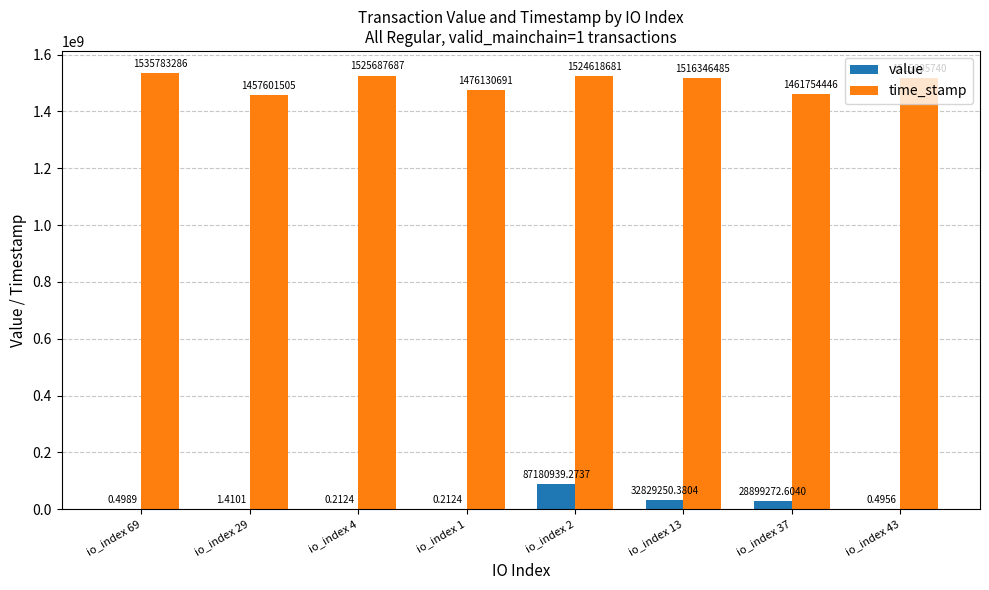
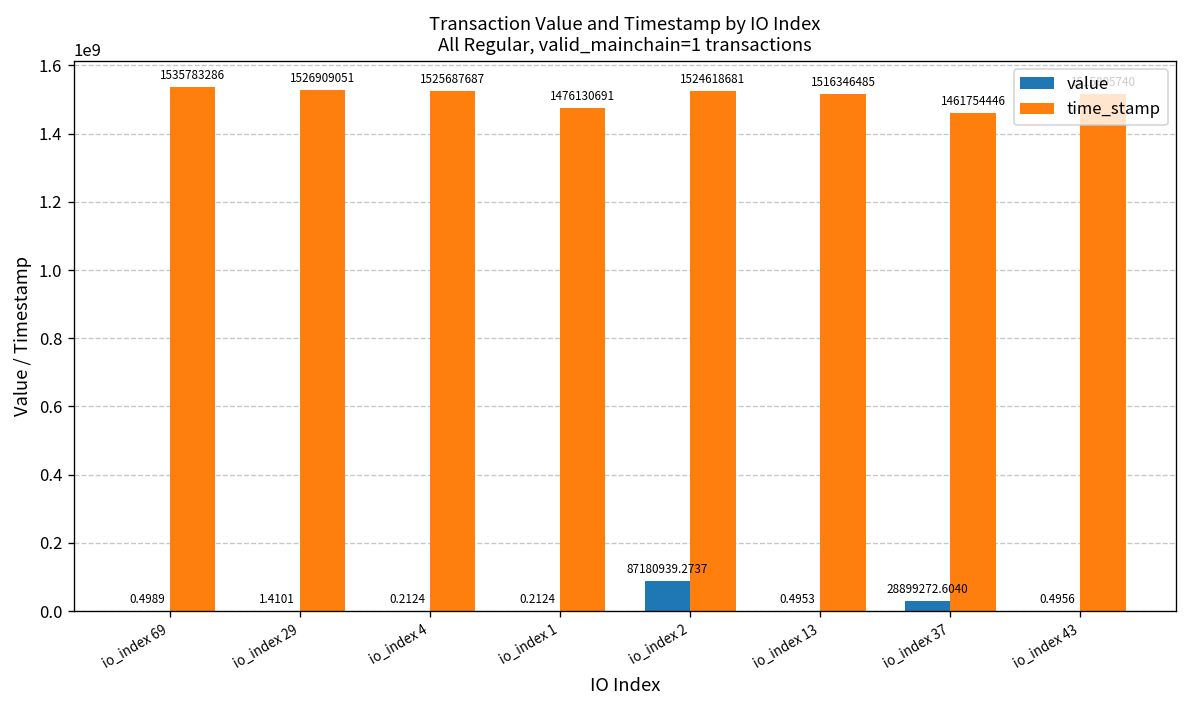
  {
    "value": {
      "io_index 69": 0.4989,
      "io_index 29": 1.4101,
      "io_index 4": 0.2124,
      "io_index 1": 0.2124,
      "io_index 2": 87180939.2737,
-     "io_index 13": 32829250.3804,
+     "io_index 13": 0.4953,
      "io_index 37": 28899272.6040,
      "io_index 43": 0.4956
    },
    "time_stamp": {
      "io_index 69": 1535783286,
-     "io_index 29": 1457601505,
+     "io_index 29": 1526909051,
      "io_index 4": 1525687687,
      "io_index 1": 1476130691,
      "io_index 2": 1524618681,
      "io_index 13": 1516346485,
      "io_index 37": 1461754446
    }
  }
